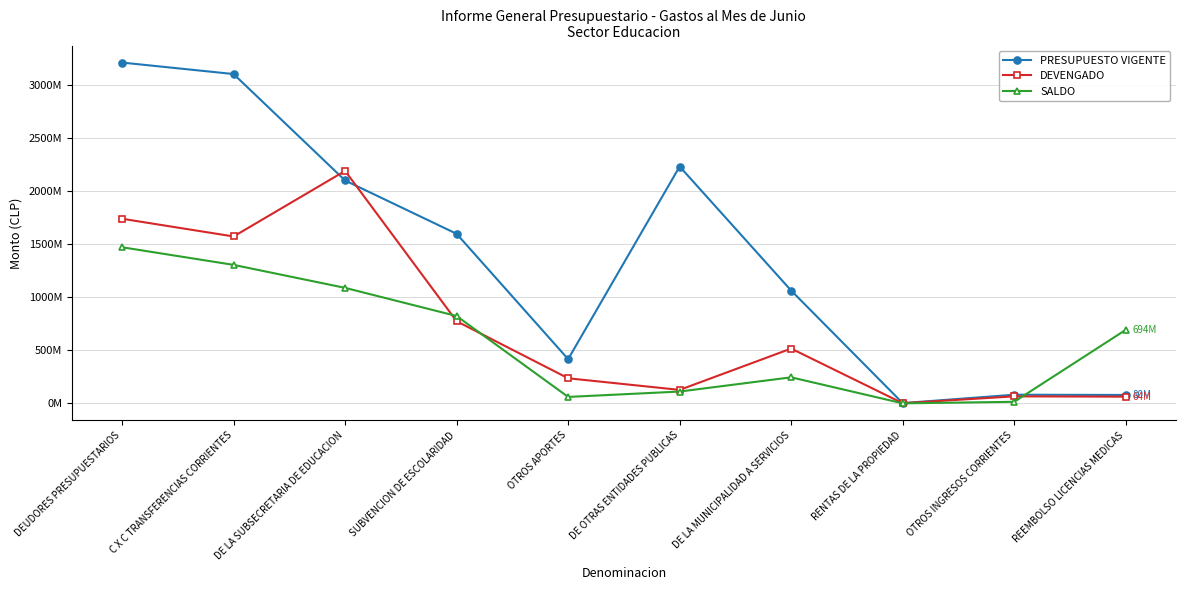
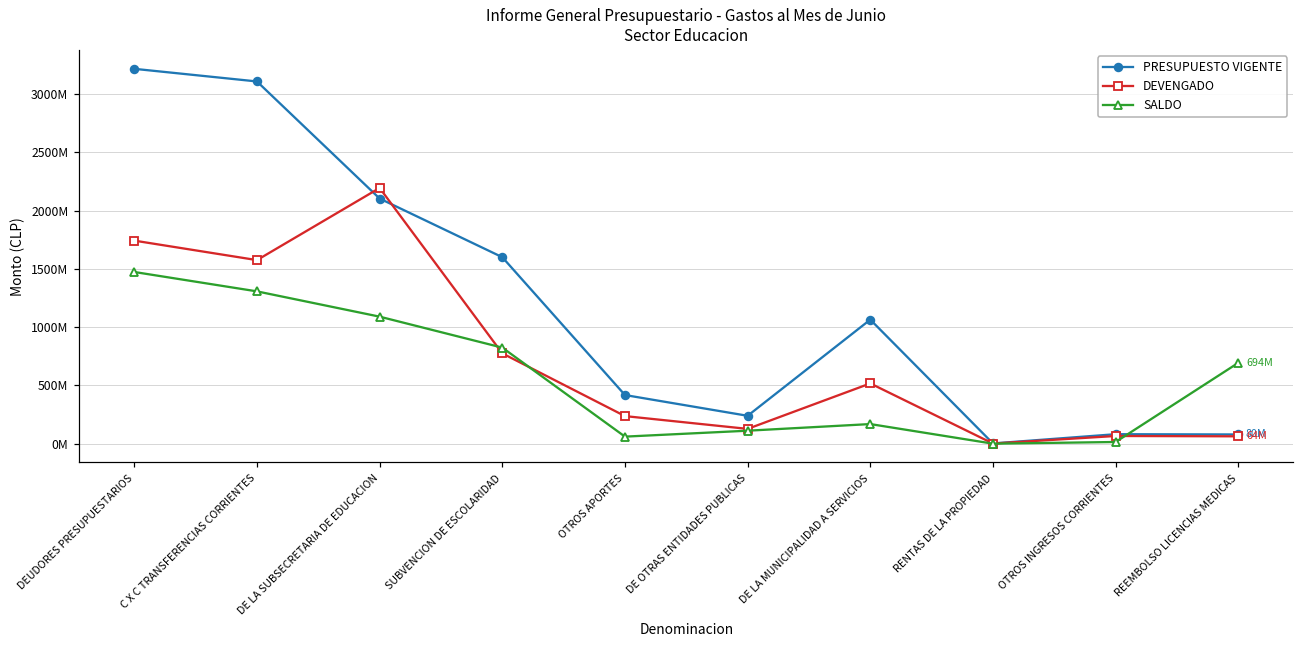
  {
    "PRESUPUESTO VIGENTE": {
      "DEUDORES PRESUPUESTARIOS": 3220000000,
      "C X C TRANSFERENCIAS CORRIENTES": 3110000000,
      "DE LA SUBSECRETARIA DE EDUCACION": 2100000000,
      "SUBVENCION DE ESCOLARIDAD": 1600000000,
      "OTROS APORTES": 420000000,
-     "DE OTRAS ENTIDADES PUBLICAS": 2230000000,
+     "DE OTRAS ENTIDADES PUBLICAS": 240000000,
      "DE LA MUNICIPALIDAD A SERVICIOS": 1060000000
    },
    "DEVENGADO": {
      "DEUDORES PRESUPUESTARIOS": 1740000000,
      "C X C TRANSFERENCIAS CORRIENTES": 1570000000,
      "DE LA SUBSECRETARIA DE EDUCACION": 2190000000,
      "SUBVENCION DE ESCOLARIDAD": 780000000,
      "OTROS APORTES": 240000000,
      "DE LA MUNICIPALIDAD A SERVICIOS": 520000000
    },
    "SALDO": {
      "DEUDORES PRESUPUESTARIOS": 1470000000,
      "C X C TRANSFERENCIAS CORRIENTES": 1310000000,
      "DE LA SUBSECRETARIA DE EDUCACION": 1090000000,
      "SUBVENCION DE ESCOLARIDAD": 820000000,
      "OTROS APORTES": 60000000,
-     "DE LA MUNICIPALIDAD A SERVICIOS": 250000000,
+     "DE LA MUNICIPALIDAD A SERVICIOS": 170000000,
      "OTROS INGRESOS CORRIENTES": 20000000
    }
  }
